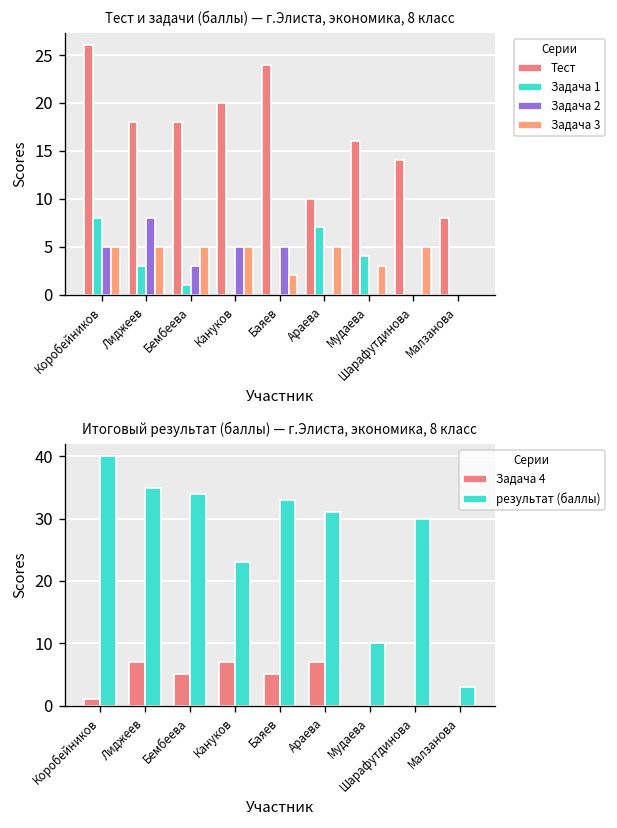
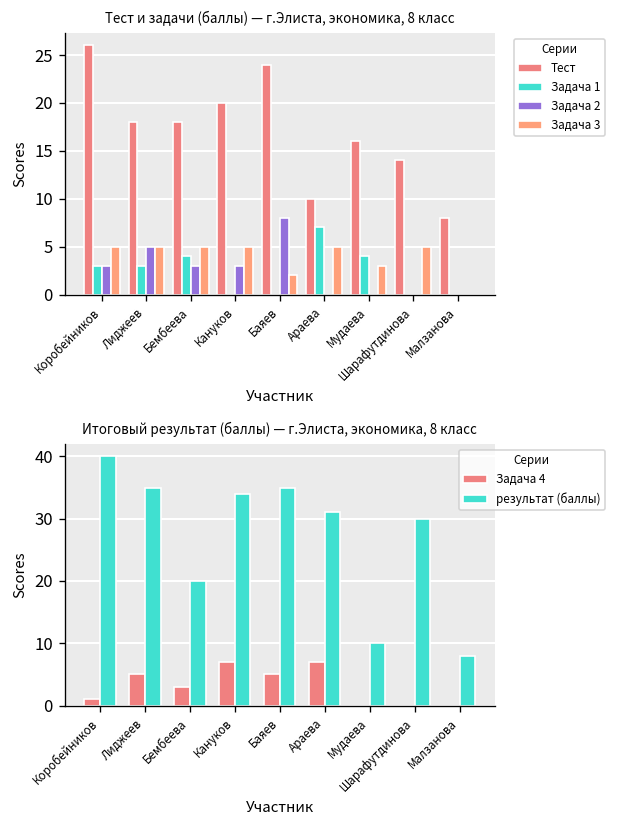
  {
    "Тест и задачи (баллы) — г.Элиста, экономика, 8 класс": {
      "Задача 1": {
-       "Коробейников": 8,
+       "Коробейников": 3,
        "Лиджеев": 3,
-       "Бембеева": 1,
+       "Бембеева": 4,
        "Кануков": 0,
        "Баяев": 0,
        "Араева": 7,
        "Мудаева": 4,
        "Шарафутдинова": 0,
        "Малзанова": 0
      },
      "Задача 2": {
-       "Коробейников": 5,
-       "Лиджеев": 8,
+       "Коробейников": 3,
+       "Лиджеев": 5,
        "Бембеева": 3,
-       "Кануков": 5,
-       "Баяев": 5,
+       "Кануков": 3,
+       "Баяев": 8,
        "Араева": 0,
        "Мудаева": 0,
        "Шарафутдинова": 0,
        "Малзанова": 0
      }
    },
    "Итоговый результат (баллы) — г.Элиста, экономика, 8 класс": {
      "Задача 4": {
        "Коробейников": 1,
-       "Лиджеев": 7,
-       "Бембеева": 5,
+       "Лиджеев": 5,
+       "Бембеева": 3,
        "Кануков": 7,
        "Баяев": 5,
        "Араева": 7,
        "Мудаева": 0,
        "Шарафутдинова": 0,
        "Малзанова": 0
      },
      "результат (баллы)": {
        "Коробейников": 40,
        "Лиджеев": 35,
-       "Бембеева": 34,
-       "Кануков": 23,
-       "Баяев": 33,
+       "Бембеева": 20,
+       "Кануков": 34,
+       "Баяев": 35,
        "Араева": 31,
        "Мудаева": 10,
        "Шарафутдинова": 30,
-       "Малзанова": 3
+       "Малзанова": 8
      }
    }
  }
